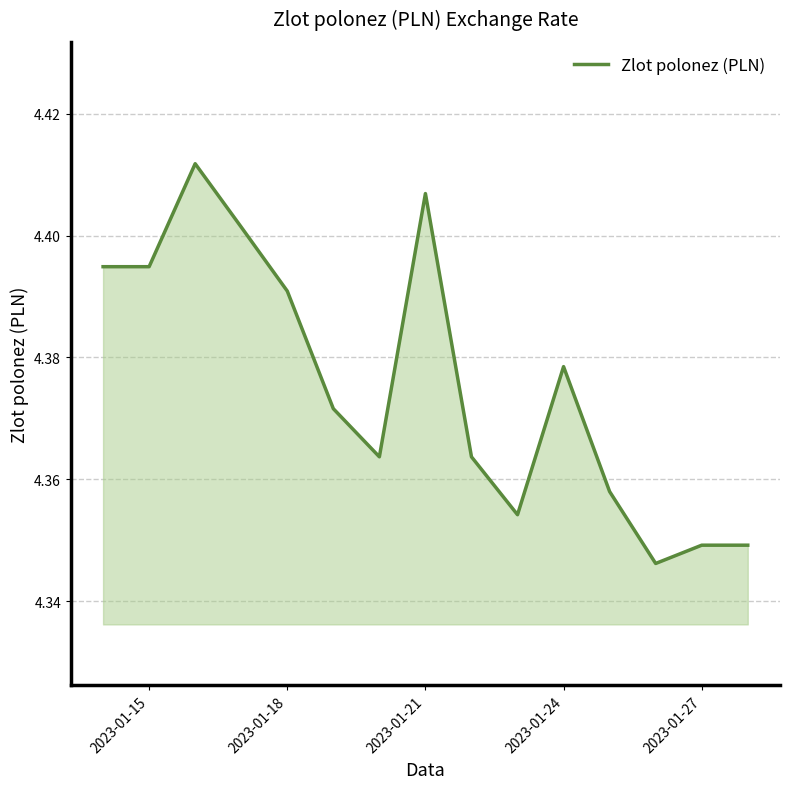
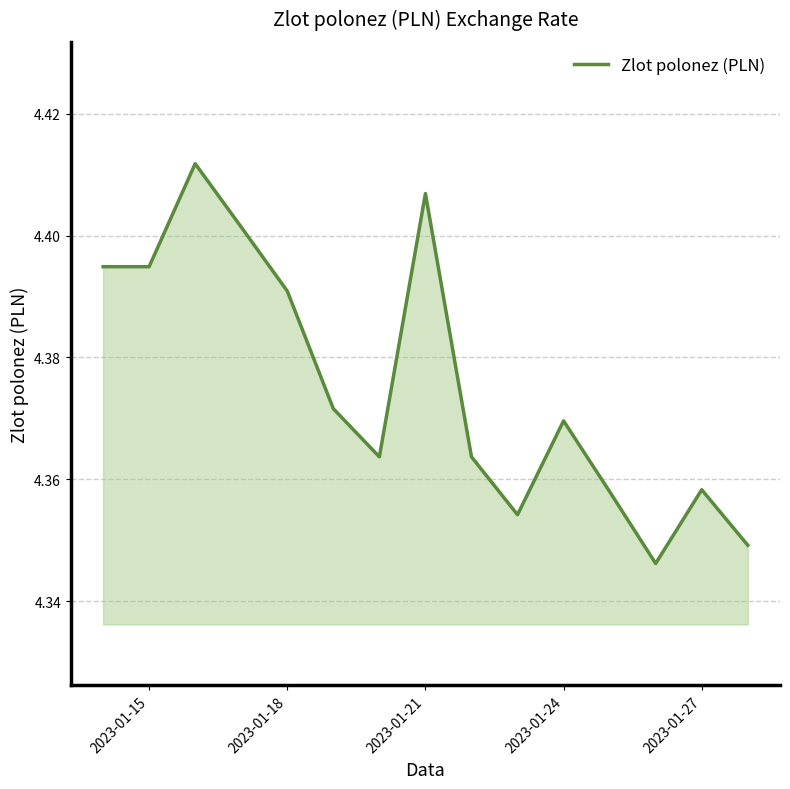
  {
    "2023-01-15": 4.395,
    "2023-01-18": 4.391,
    "2023-01-21": 4.407,
-   "2023-01-24": 4.379,
-   "2023-01-27": 4.349
+   "2023-01-24": 4.370,
+   "2023-01-27": 4.358
  }
